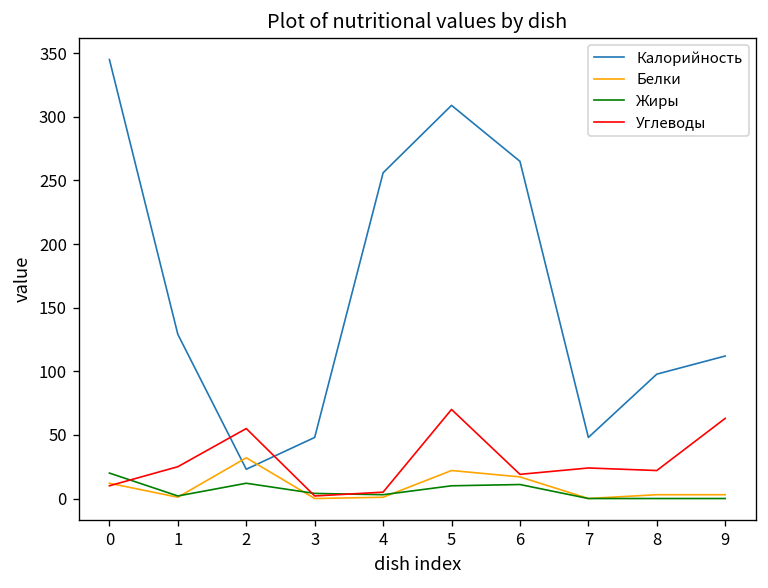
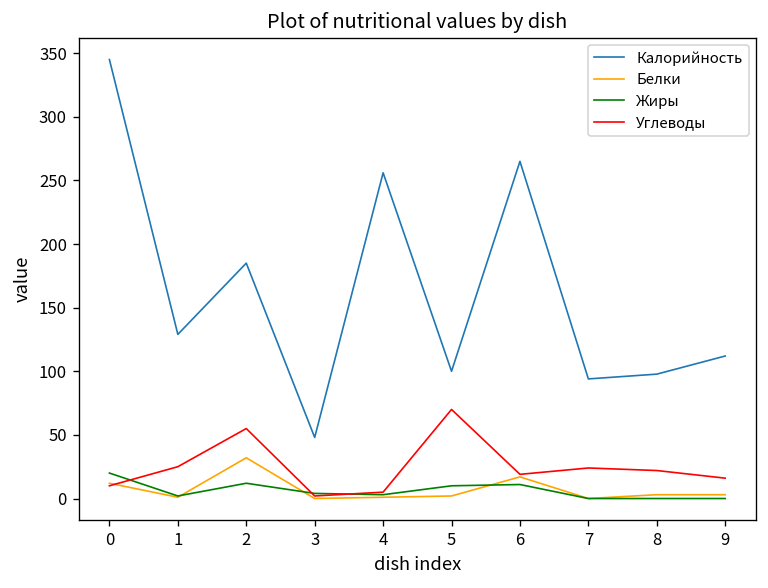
  {
    "Калорийность": {
      "0": 345,
      "1": 129,
-     "2": 23,
+     "2": 185,
      "3": 48,
      "4": 256,
-     "5": 309,
+     "5": 100,
      "6": 265,
-     "7": 48,
+     "7": 94,
      "8": 98,
      "9": 112
    },
    "Белки": {
      "2": 32,
-     "5": 22,
+     "5": 2,
      "8": 3,
      "9": 3
    },
    "Жиры": {
      "0": 20,
      "2": 12,
      "5": 10,
      "6": 11,
      "8": 0,
      "9": 0
    },
    "Углеводы": {
      "1": 25,
      "2": 55,
      "5": 70,
      "7": 24,
      "8": 22,
-     "9": 63
+     "9": 16
    }
  }
